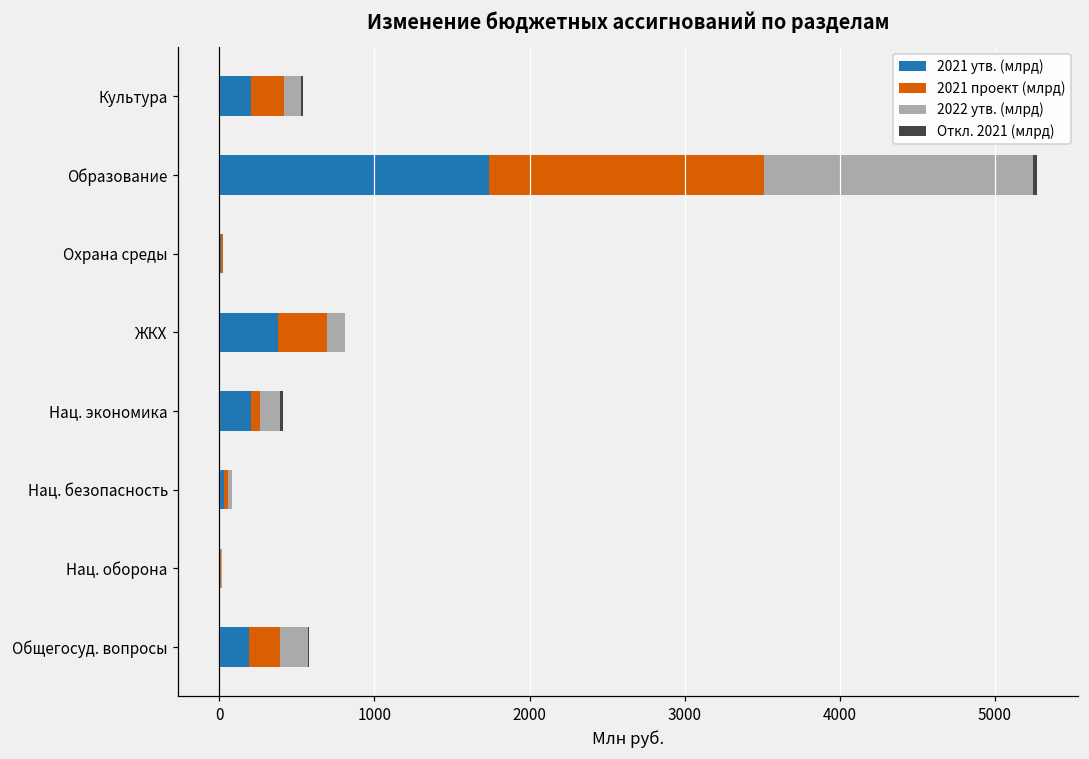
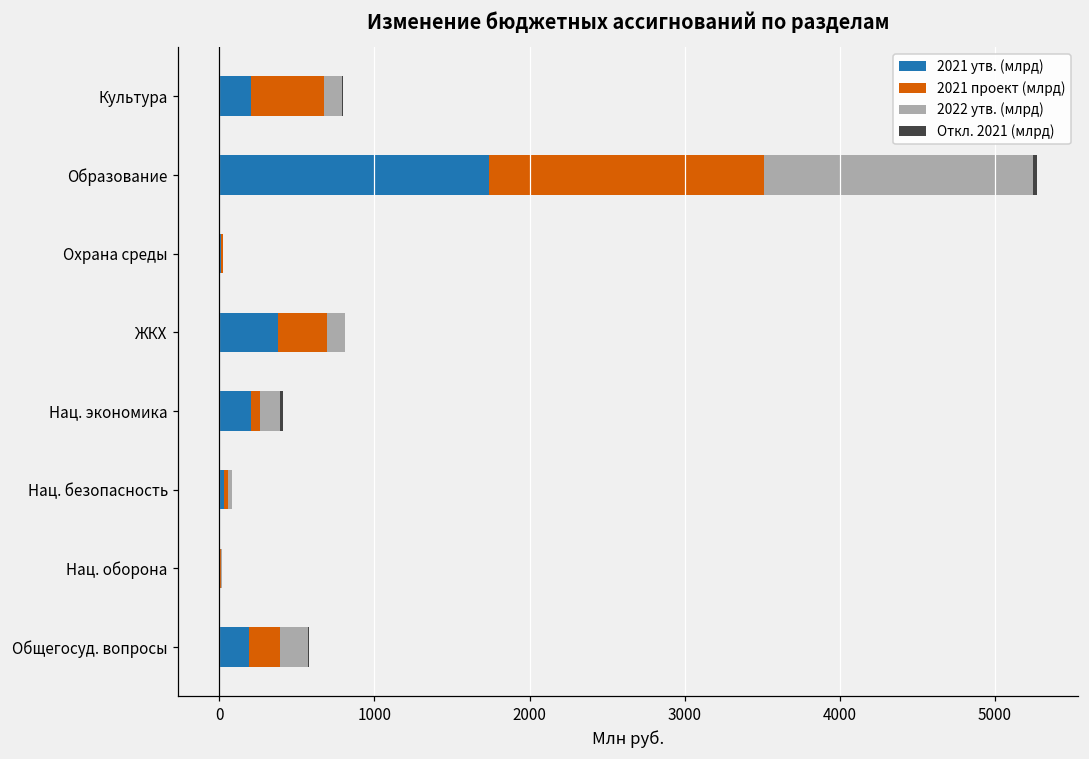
  {
    "2021 утв. (млрд)": {
      "Культура": 200,
      "Образование": 1740,
      "ЖКХ": 380,
      "Нац. экономика": 200,
      "Нац. безопасность": 30,
      "Общегосуд. вопросы": 190
    },
    "2021 проект (млрд)": {
-     "Культура": 210,
+     "Культура": 470,
      "Образование": 1770,
      "ЖКХ": 320,
      "Нац. экономика": 60,
      "Нац. безопасность": 30,
      "Общегосуд. вопросы": 200
    },
    "2022 утв. (млрд)": {
      "Культура": 110,
      "Образование": 1730,
      "ЖКХ": 110,
      "Нац. экономика": 130,
      "Нац. безопасность": 30,
      "Общегосуд. вопросы": 180
    },
    "Откл. 2021 (млрд)": {
      "Образование": 30,
      "Нац. экономика": 20,
      "Нац. оборона": 0
    }
  }
